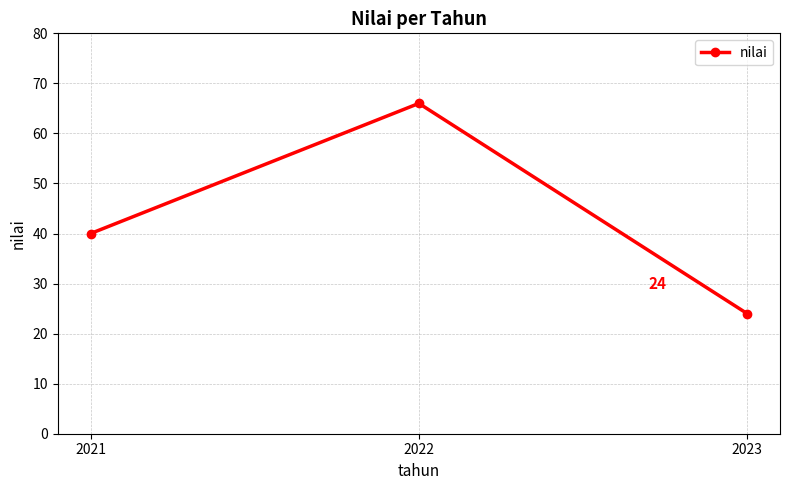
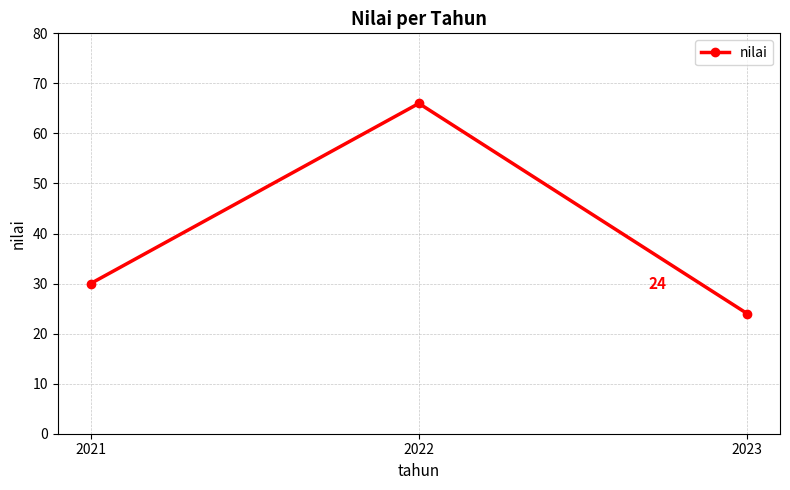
  {
-   "2021": 40,
+   "2021": 30,
    "2022": 66,
    "2023": 24
  }
